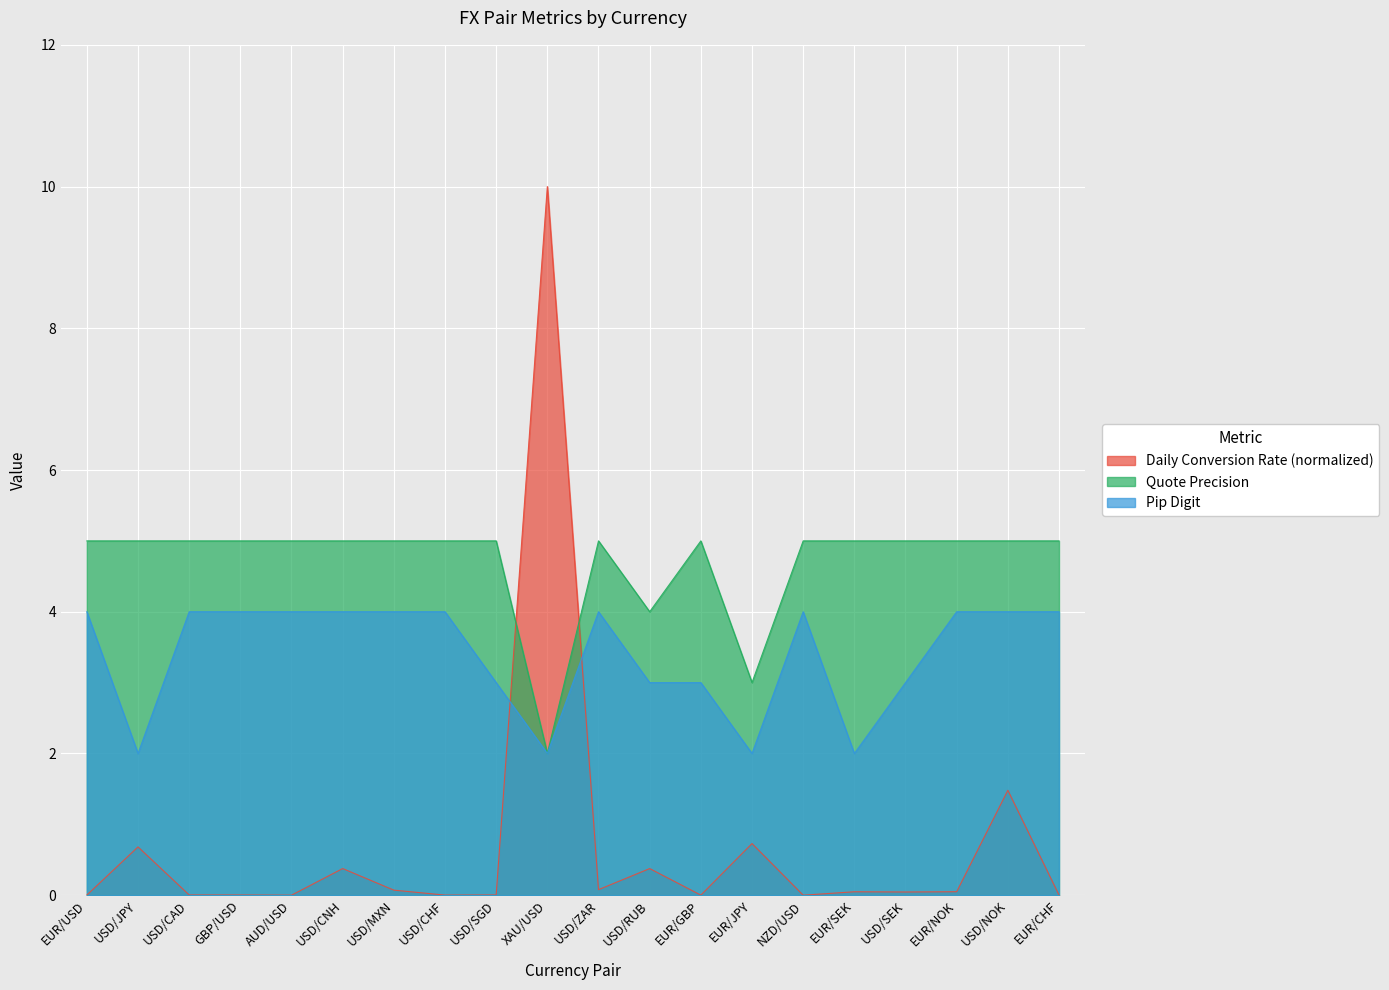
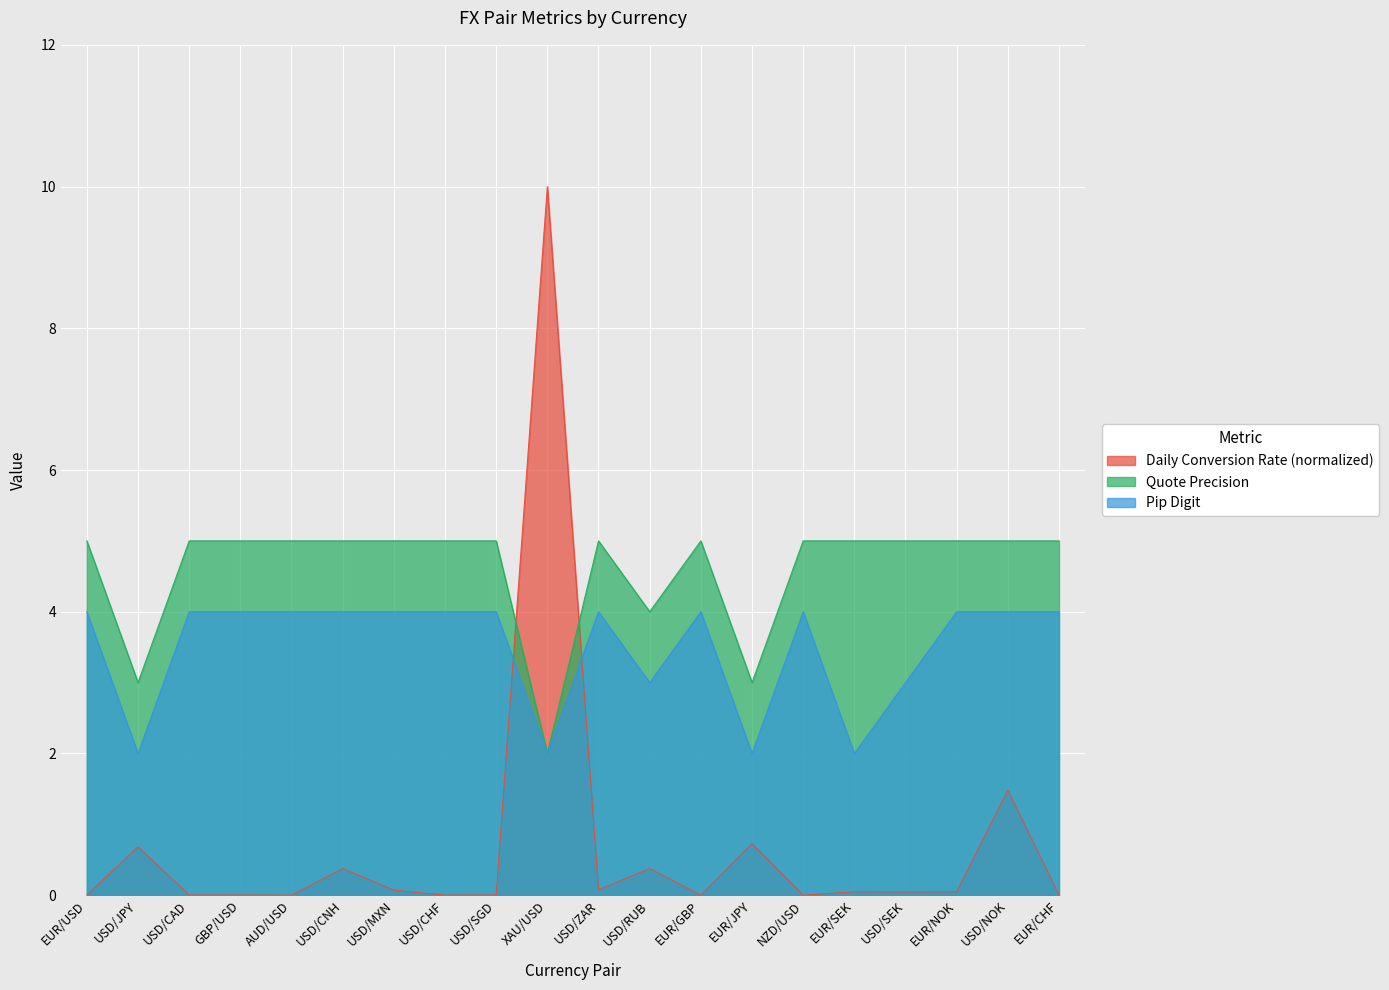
  {
    "Daily Conversion Rate (normalized)": {
      "EUR/USD": 0,
      "USD/JPY": 0.7,
      "USD/CAD": 0,
      "GBP/USD": 0,
      "AUD/USD": 0,
      "USD/CNH": 0.4,
      "USD/MXN": 0.1,
      "USD/CHF": 0,
      "USD/SGD": 0,
      "XAU/USD": 10,
      "USD/ZAR": 0.1,
      "USD/RUB": 0.4,
      "EUR/GBP": 0,
      "EUR/JPY": 0.7,
      "NZD/USD": 0,
      "EUR/SEK": 0.0,
      "USD/SEK": 0.0,
      "EUR/NOK": 0.0,
      "USD/NOK": 1.5,
      "EUR/CHF": 0
    },
    "Quote Precision": {
      "EUR/USD": 5,
-     "USD/JPY": 5,
+     "USD/JPY": 3,
      "USD/CAD": 5,
      "GBP/USD": 5,
      "AUD/USD": 5,
      "USD/CNH": 5,
      "USD/MXN": 5,
      "USD/CHF": 5,
      "USD/SGD": 5,
      "USD/ZAR": 5,
      "USD/RUB": 4,
      "EUR/GBP": 5,
      "EUR/JPY": 3,
      "NZD/USD": 5,
      "EUR/SEK": 5,
      "USD/SEK": 5,
      "EUR/NOK": 5,
      "USD/NOK": 5,
      "EUR/CHF": 5
    },
    "Pip Digit": {
      "EUR/USD": 4,
      "USD/JPY": 2,
      "USD/CAD": 4,
      "GBP/USD": 4,
      "AUD/USD": 4,
      "USD/CNH": 4,
      "USD/MXN": 4,
      "USD/CHF": 4,
-     "USD/SGD": 3,
+     "USD/SGD": 4,
      "USD/ZAR": 4,
      "USD/RUB": 3,
-     "EUR/GBP": 3,
+     "EUR/GBP": 4,
      "EUR/JPY": 2,
      "NZD/USD": 4,
      "EUR/SEK": 2,
      "USD/SEK": 3,
      "EUR/NOK": 4,
      "USD/NOK": 4,
      "EUR/CHF": 4
    }
  }
